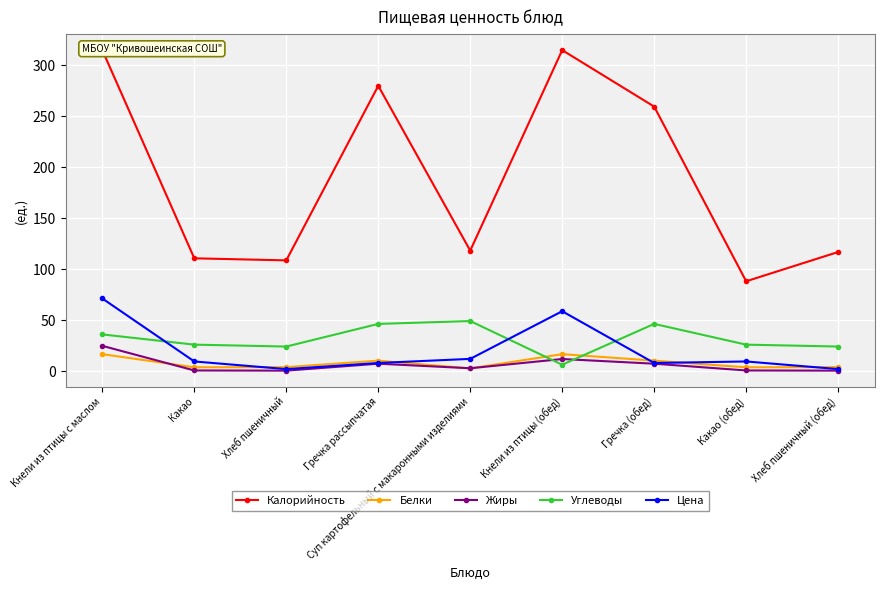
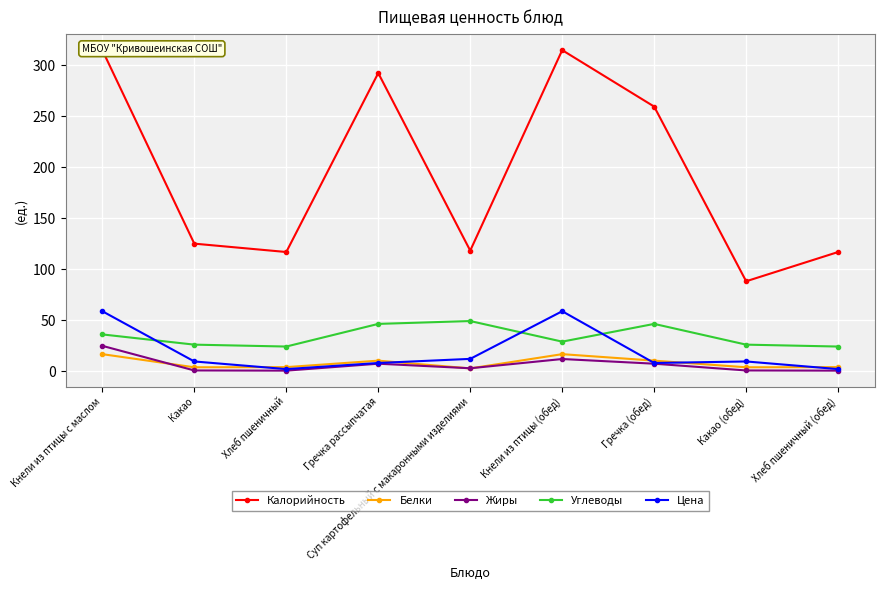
  {
    "Калорийность": {
-     "Какао": 111,
-     "Хлеб пшеничный": 109,
-     "Гречка рассыпчатая": 280,
+     "Какао": 125,
+     "Хлеб пшеничный": 117,
+     "Гречка рассыпчатая": 293,
      "Суп картофельный с макаронными изделиями": 118,
      "Кнели из птицы (обед)": 315,
      "Гречка (обед)": 260,
      "Какао (обед)": 88,
      "Хлеб пшеничный (обед)": 117
    },
    "Белки": {
      "Кнели из птицы с маслом": 17,
      "Какао": 4,
      "Кнели из птицы (обед)": 17,
      "Какао (обед)": 4
    },
    "Жиры": {
      "Кнели из птицы с маслом": 25,
      "Какао": 1,
      "Кнели из птицы (обед)": 12,
      "Какао (обед)": 1
    },
    "Углеводы": {
      "Кнели из птицы с маслом": 36,
      "Какао": 26,
      "Хлеб пшеничный": 24,
      "Гречка рассыпчатая": 46,
      "Суп картофельный с макаронными изделиями": 49,
-     "Кнели из птицы (обед)": 6,
+     "Кнели из птицы (обед)": 29,
      "Гречка (обед)": 46,
      "Какао (обед)": 26,
      "Хлеб пшеничный (обед)": 24
    },
    "Цена": {
-     "Кнели из птицы с маслом": 71,
+     "Кнели из птицы с маслом": 59,
      "Какао": 10,
      "Суп картофельный с макаронными изделиями": 12,
      "Кнели из птицы (обед)": 59,
      "Какао (обед)": 10
    }
  }
